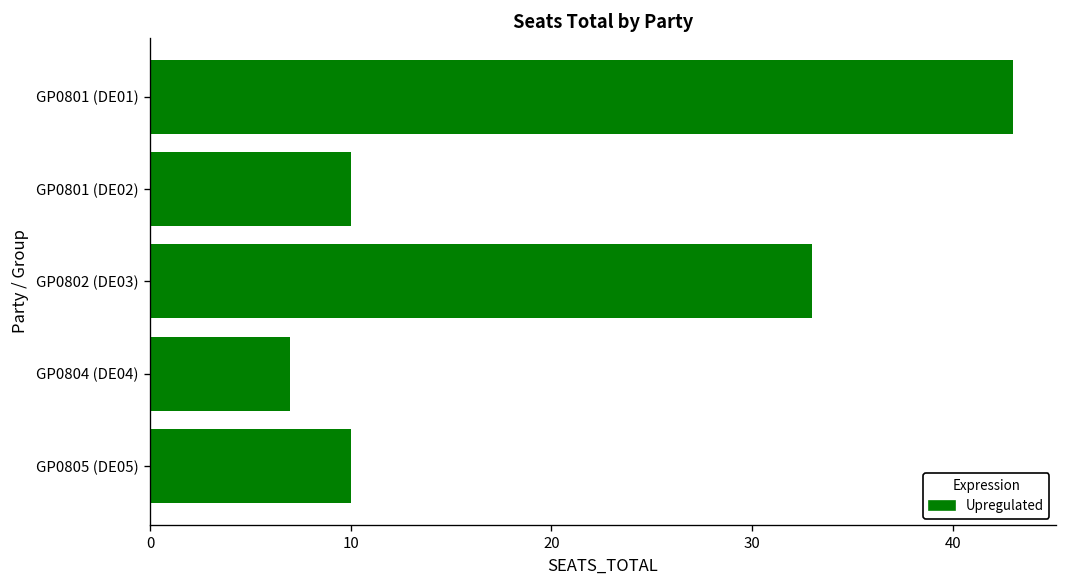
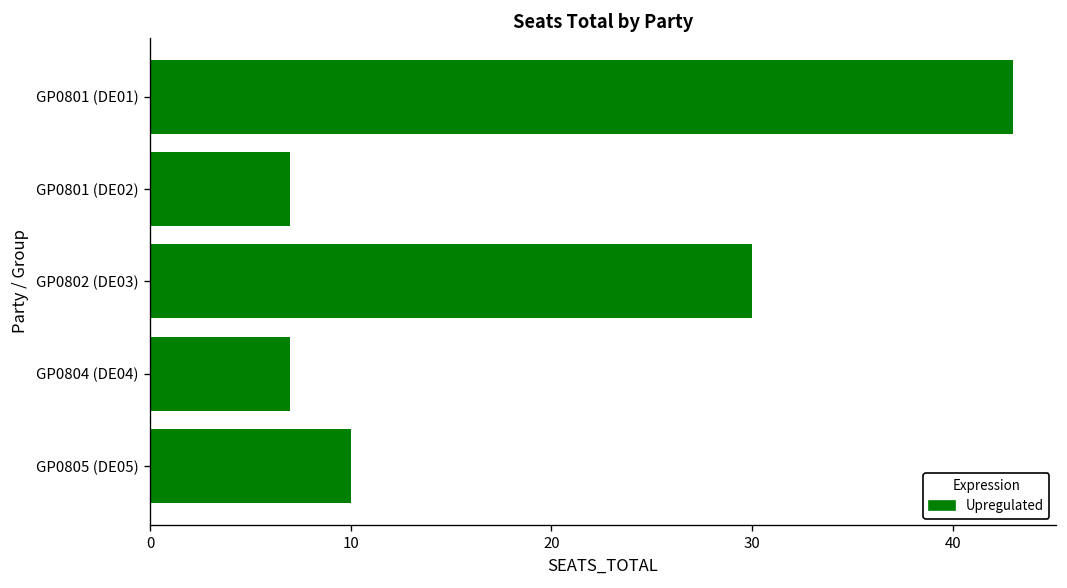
  {
    "GP0801 (DE01)": 43,
-   "GP0801 (DE02)": 10,
-   "GP0802 (DE03)": 33,
+   "GP0801 (DE02)": 7,
+   "GP0802 (DE03)": 30,
    "GP0804 (DE04)": 7,
    "GP0805 (DE05)": 10
  }
